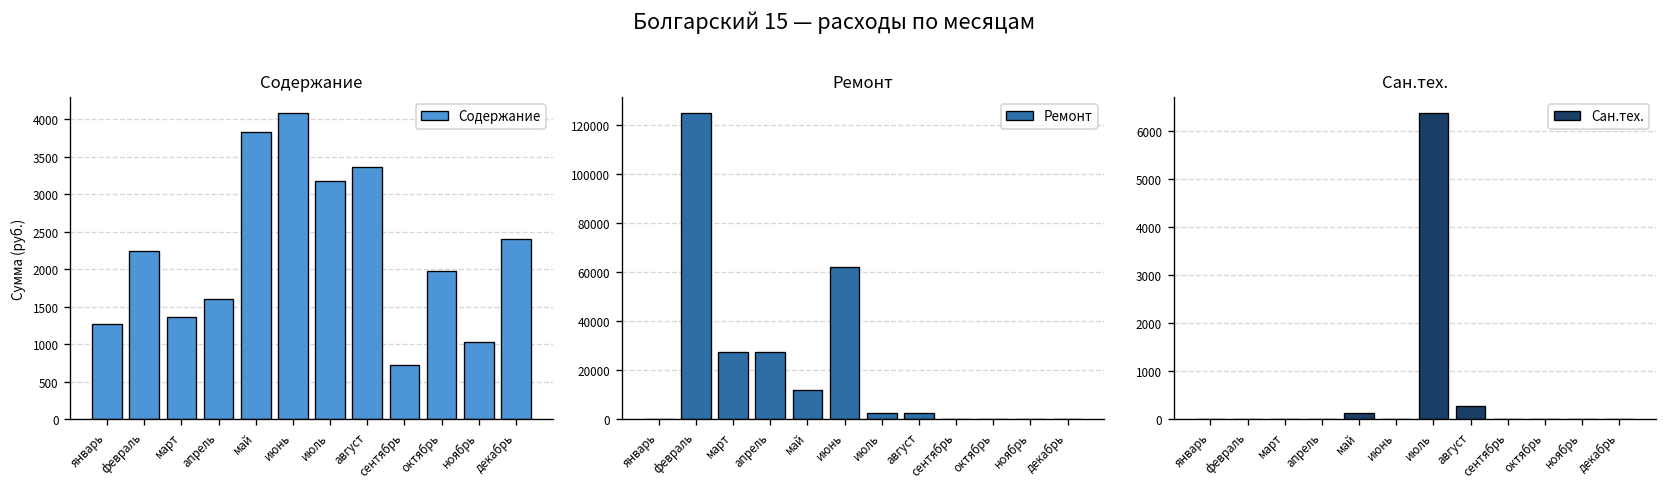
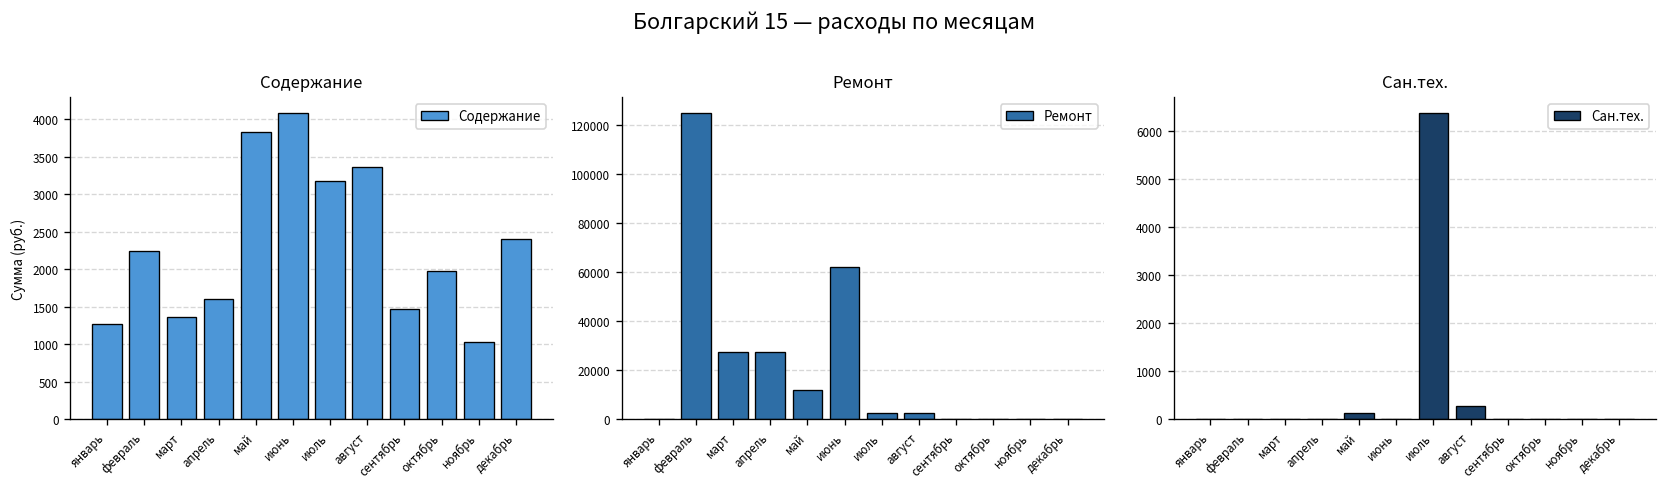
  {
    "Содержание": {
      "январь": 1300,
      "февраль": 2200,
      "март": 1400,
      "апрель": 1600,
      "май": 3800,
      "июнь": 4100,
      "июль": 3200,
      "август": 3400,
-     "сентябрь": 700,
+     "сентябрь": 1500,
      "октябрь": 2000,
      "ноябрь": 1000,
      "декабрь": 2400
    },
    "Ремонт": {
      "январь": 0,
      "февраль": 125000,
      "март": 28000,
      "апрель": 27000,
      "май": 12000,
      "июнь": 62000,
      "июль": 3000,
      "август": 3000,
      "сентябрь": 0,
      "октябрь": 0,
      "ноябрь": 0,
      "декабрь": 0
    },
    "Сан.тех.": {
      "январь": 0,
      "февраль": 0,
      "март": 0,
      "апрель": 0,
      "май": 100,
      "июнь": 0,
      "июль": 6400,
      "август": 300,
      "сентябрь": 0,
      "октябрь": 0,
      "ноябрь": 0,
      "декабрь": 0
    }
  }
